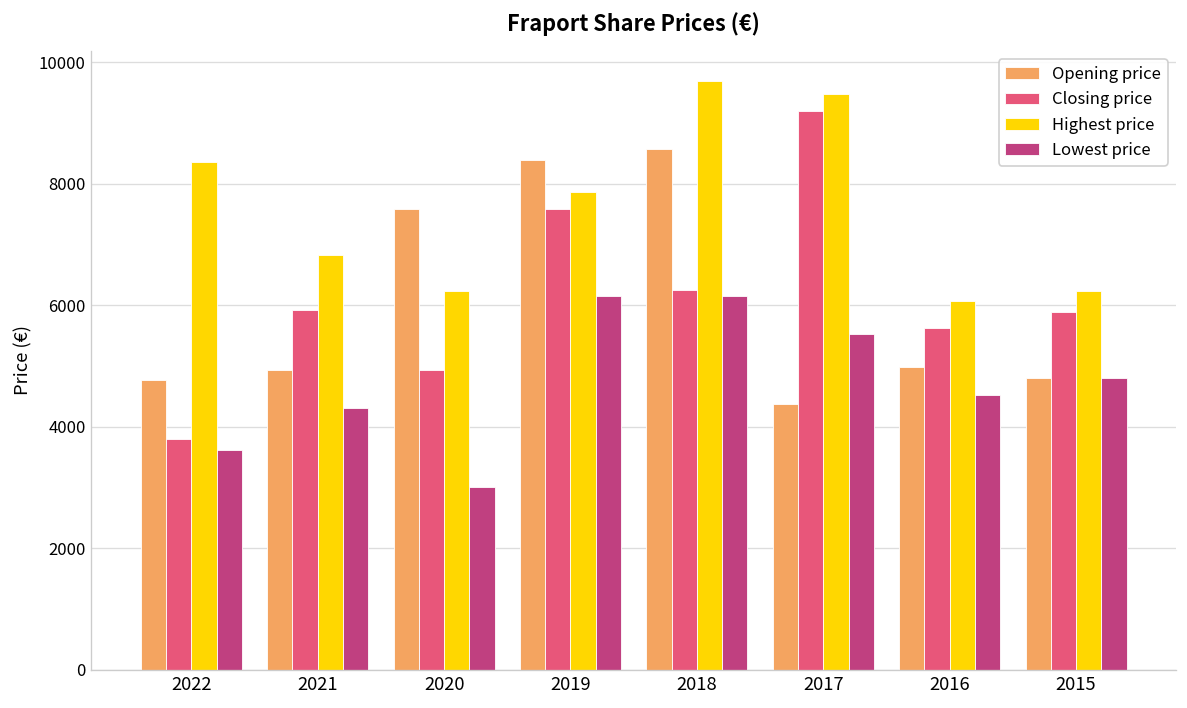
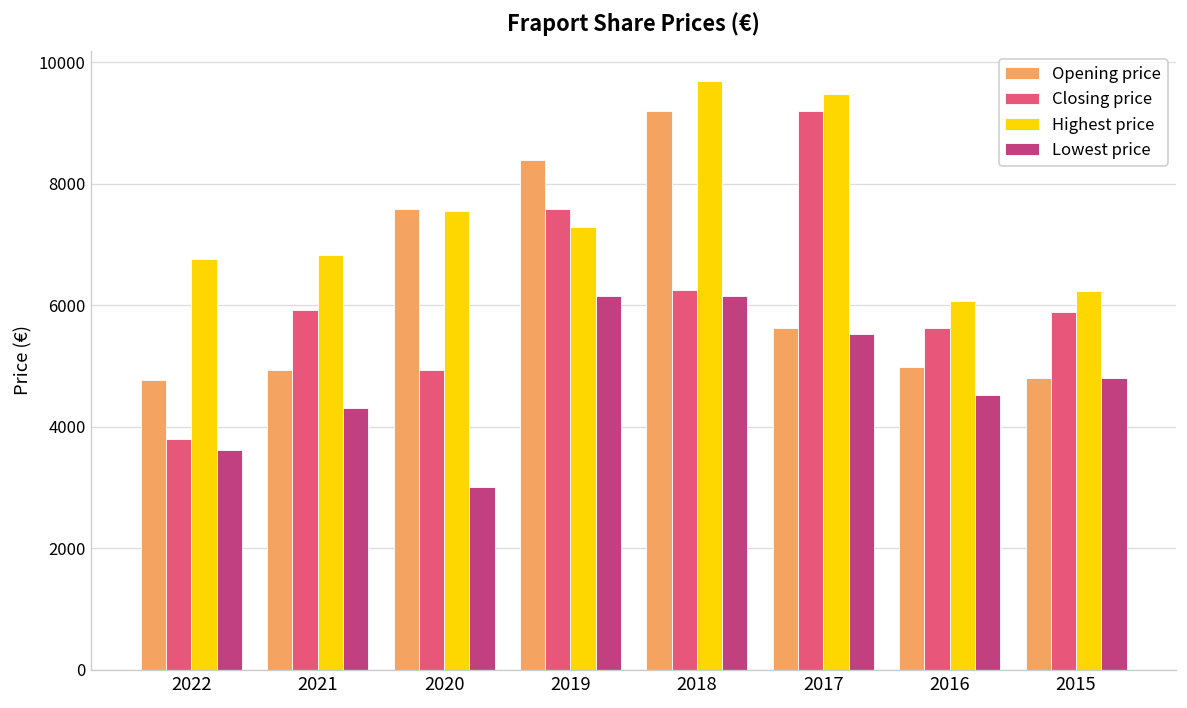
  {
    "Opening price": {
      "2022": 4800,
      "2021": 4900,
      "2020": 7600,
      "2019": 8400,
-     "2018": 8600,
-     "2017": 4400,
+     "2018": 9200,
+     "2017": 5600,
      "2016": 5000,
      "2015": 4800
    },
    "Highest price": {
-     "2022": 8400,
+     "2022": 6800,
      "2021": 6800,
-     "2020": 6200,
-     "2019": 7900,
+     "2020": 7600,
+     "2019": 7300,
      "2018": 9700,
      "2017": 9500,
      "2016": 6100,
      "2015": 6200
    }
  }
